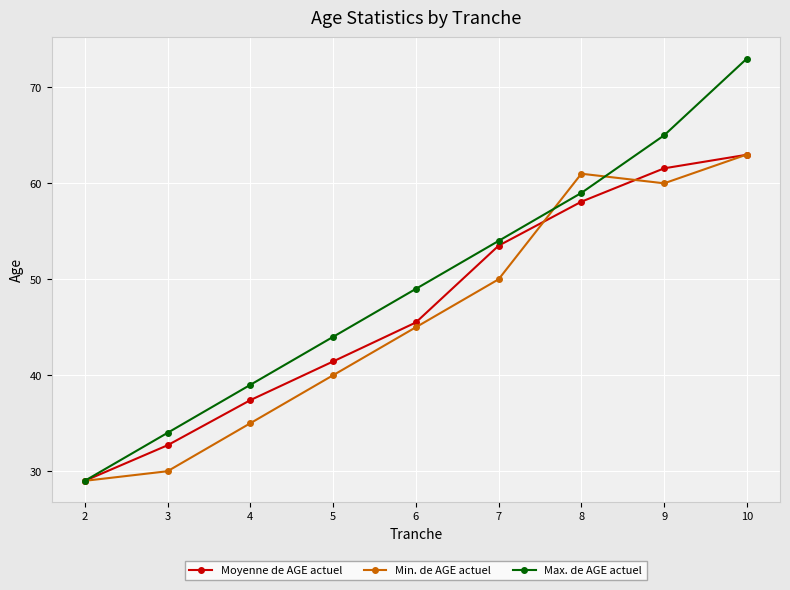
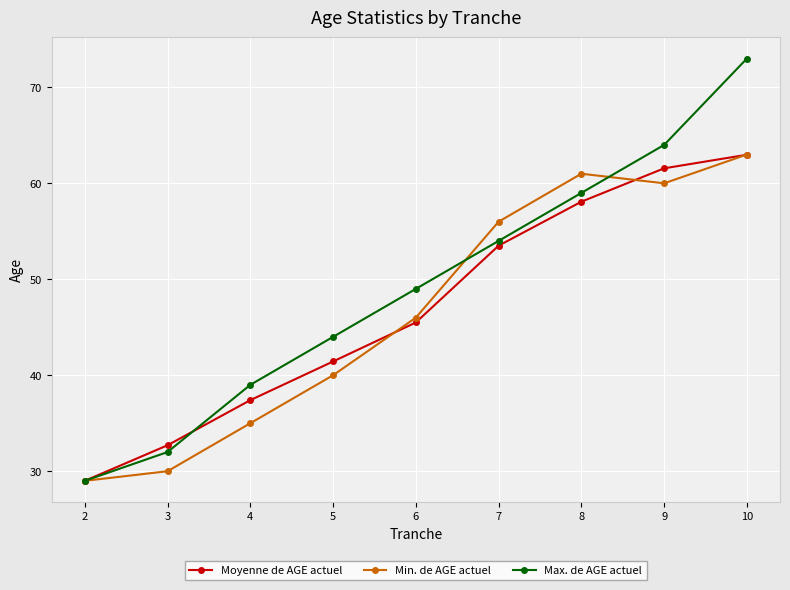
  {
    "Moyenne de AGE actuel": {
      "3": 33,
      "4": 37,
      "5": 41,
      "6": 46,
      "7": 54,
      "8": 58,
      "9": 62
    },
    "Min. de AGE actuel": {
      "3": 30,
      "4": 35,
      "5": 40,
-     "6": 45,
-     "7": 50,
+     "6": 46,
+     "7": 56,
      "8": 61,
      "9": 60
    },
    "Max. de AGE actuel": {
-     "3": 34,
+     "3": 32,
      "4": 39,
      "5": 44,
      "6": 49,
      "7": 54,
      "8": 59,
-     "9": 65,
+     "9": 64,
      "10": 73
    }
  }
